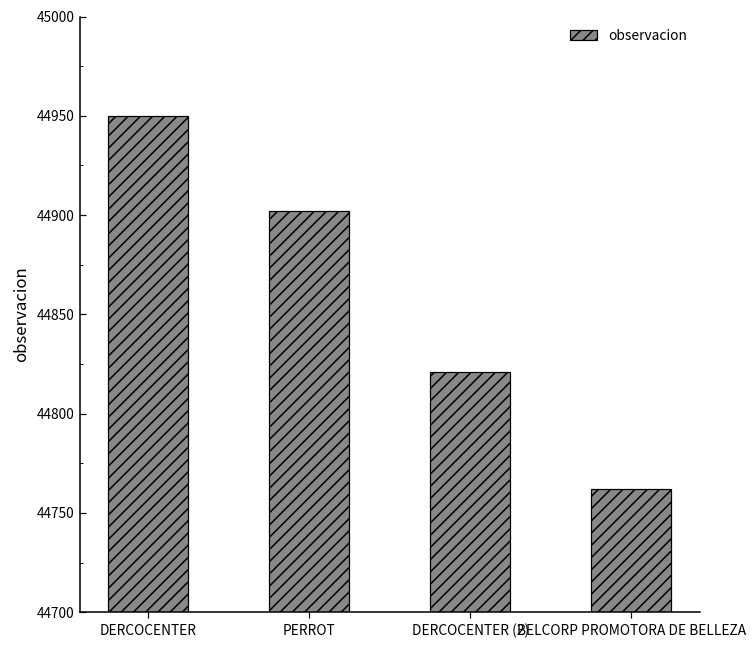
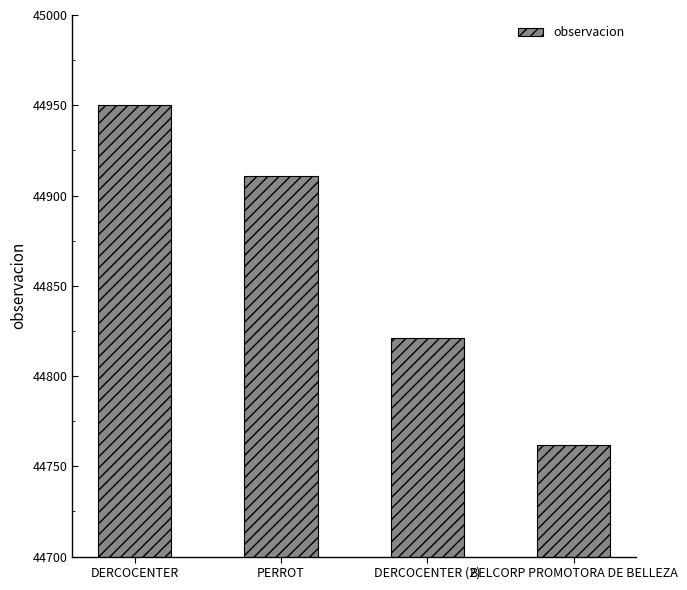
  {
    "DERCOCENTER": 44950,
-   "PERROT": 44902,
+   "PERROT": 44911,
    "DERCOCENTER (2)": 44821,
    "BELCORP PROMOTORA DE BELLEZA": 44762
  }
